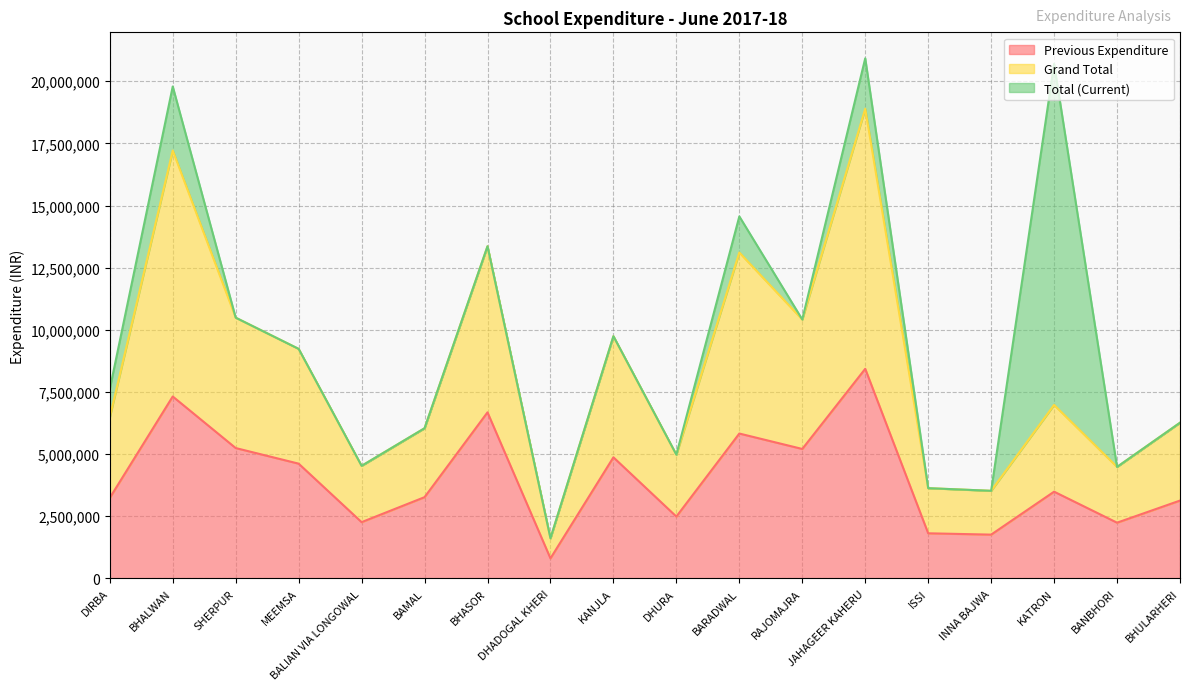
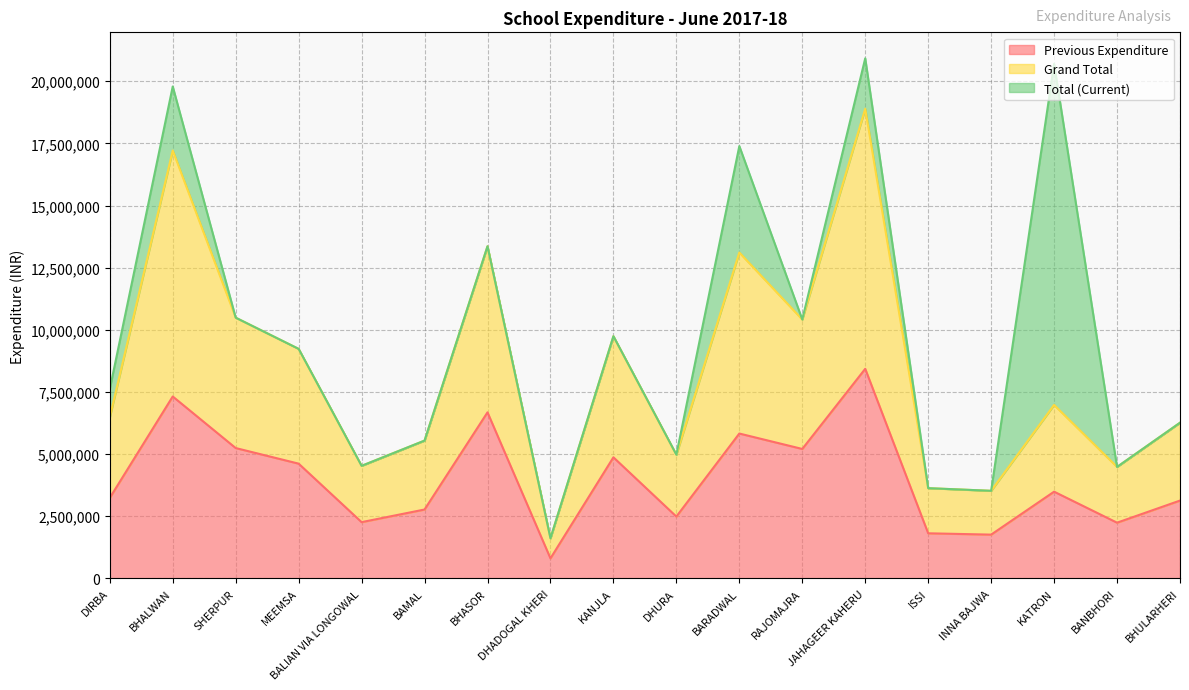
  {
    "Previous Expenditure": {
      "DIRBA": "3,200,000",
      "BHALWAN": "7,300,000",
      "SHERPUR": "5,200,000",
      "MEEMSA": "4,600,000",
      "BALIAN VIA LONGOWAL": "2,300,000",
-     "BAMAL": "3,300,000",
+     "BAMAL": "2,800,000",
      "BHASOR": "6,700,000",
      "DHADOGAL KHERI": "800,000",
      "KANJLA": "4,900,000",
      "DHURA": "2,500,000",
      "BARADWAL": "5,800,000",
      "RAJOMAJRA": "5,200,000",
      "JAHAGEER KAHERU": "8,400,000",
      "ISSI": "1,800,000",
      "INNA BAJWA": "1,800,000",
      "KATRON": "3,500,000",
      "BANBHORI": "2,200,000",
      "BHULARHERI": "3,100,000"
    },
    "Grand Total": {
      "DIRBA": "3,200,000",
      "BHALWAN": "9,900,000",
      "BARADWAL": "7,300,000",
      "JAHAGEER KAHERU": "10,500,000",
      "KATRON": "3,500,000"
    },
    "Total (Current)": {
      "DIRBA": "1,100,000",
      "BHALWAN": "2,600,000",
-     "BARADWAL": "1,500,000",
+     "BARADWAL": "4,300,000",
      "JAHAGEER KAHERU": "2,000,000"
    }
  }
